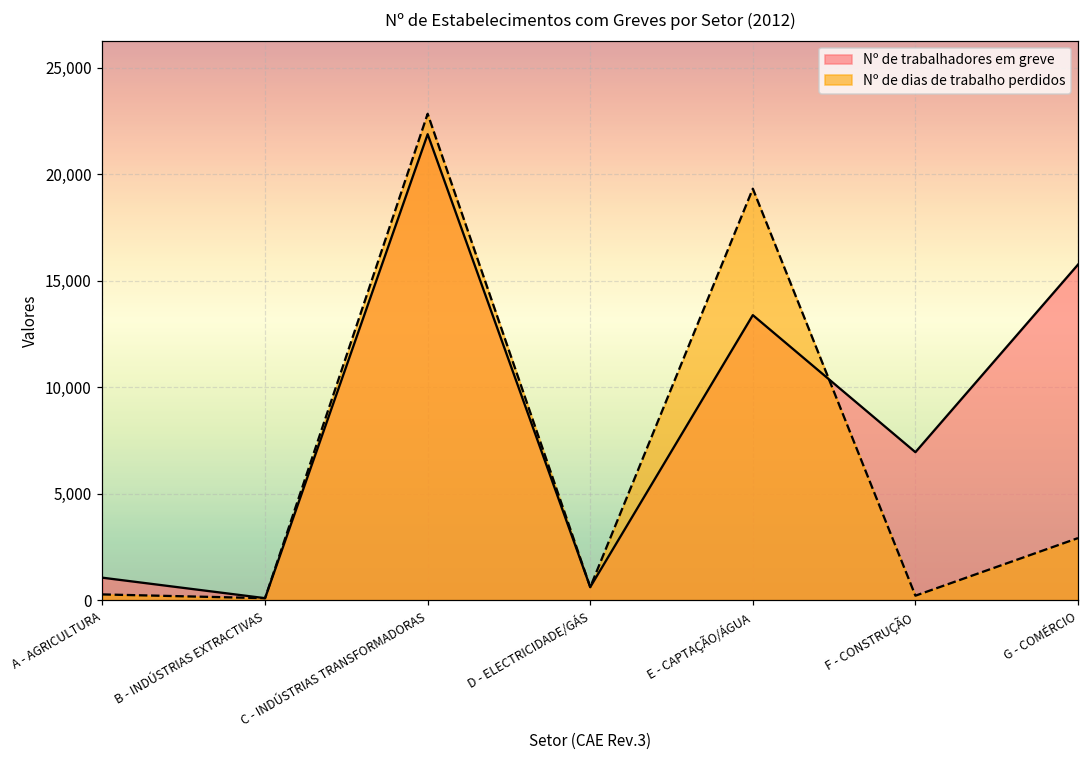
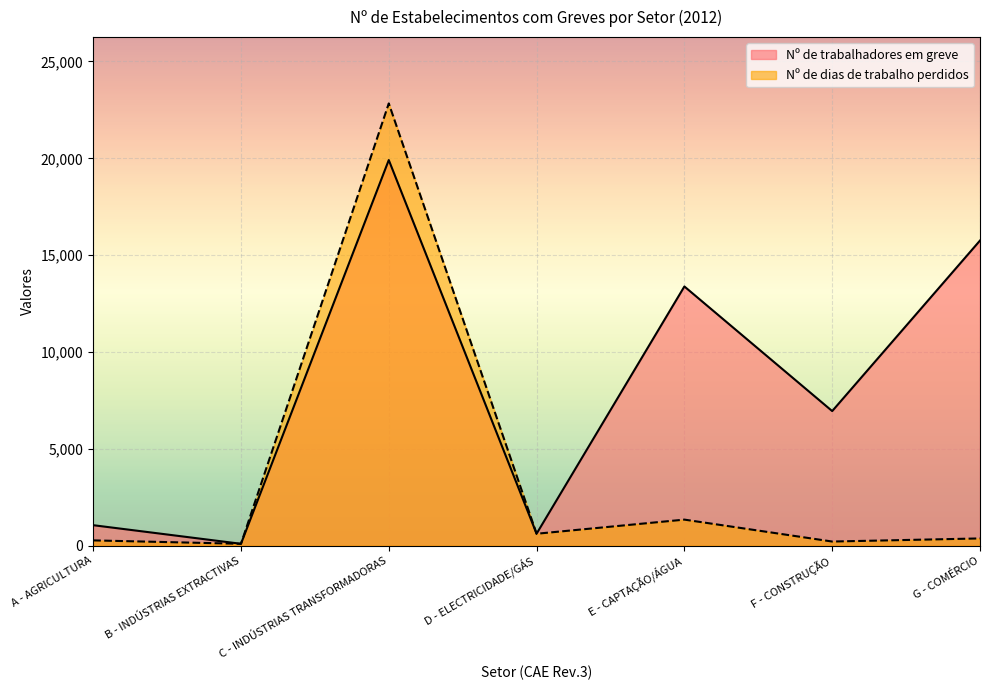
  {
    "Nº de trabalhadores em greve": {
      "A - AGRICULTURA": "1,100",
-     "C - INDÚSTRIAS TRANSFORMADORAS": "21,900",
+     "C - INDÚSTRIAS TRANSFORMADORAS": "19,900",
      "E - CAPTAÇÃO/ÁGUA": "13,400",
      "F - CONSTRUÇÃO": "6,900",
      "G - COMÉRCIO": "15,800"
    },
    "Nº de dias de trabalho perdidos": {
      "A - AGRICULTURA": "300",
      "C - INDÚSTRIAS TRANSFORMADORAS": "22,800",
-     "E - CAPTAÇÃO/ÁGUA": "19,300",
+     "E - CAPTAÇÃO/ÁGUA": "1,300",
      "F - CONSTRUÇÃO": "200",
-     "G - COMÉRCIO": "2,900"
+     "G - COMÉRCIO": "400"
    }
  }
